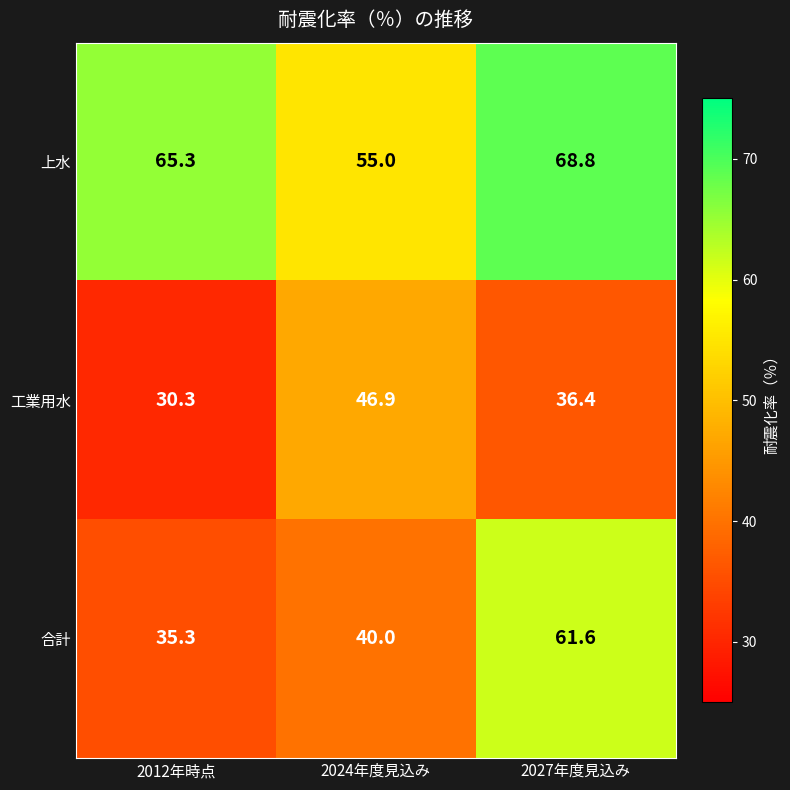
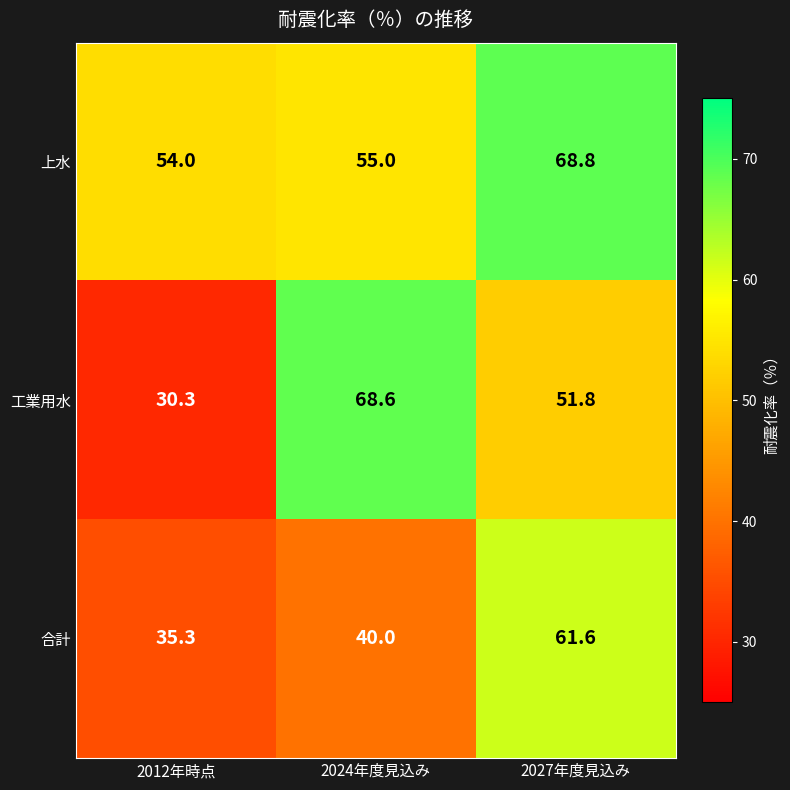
  {
    "上水": {
-     "2012年時点": 65.3,
+     "2012年時点": 54.0,
      "2024年度見込み": 55.0,
      "2027年度見込み": 68.8
    },
    "工業用水": {
      "2012年時点": 30.3,
-     "2024年度見込み": 46.9,
-     "2027年度見込み": 36.4
+     "2024年度見込み": 68.6,
+     "2027年度見込み": 51.8
    },
    "合計": {
      "2012年時点": 35.3,
      "2024年度見込み": 40.0,
      "2027年度見込み": 61.6
    }
  }
